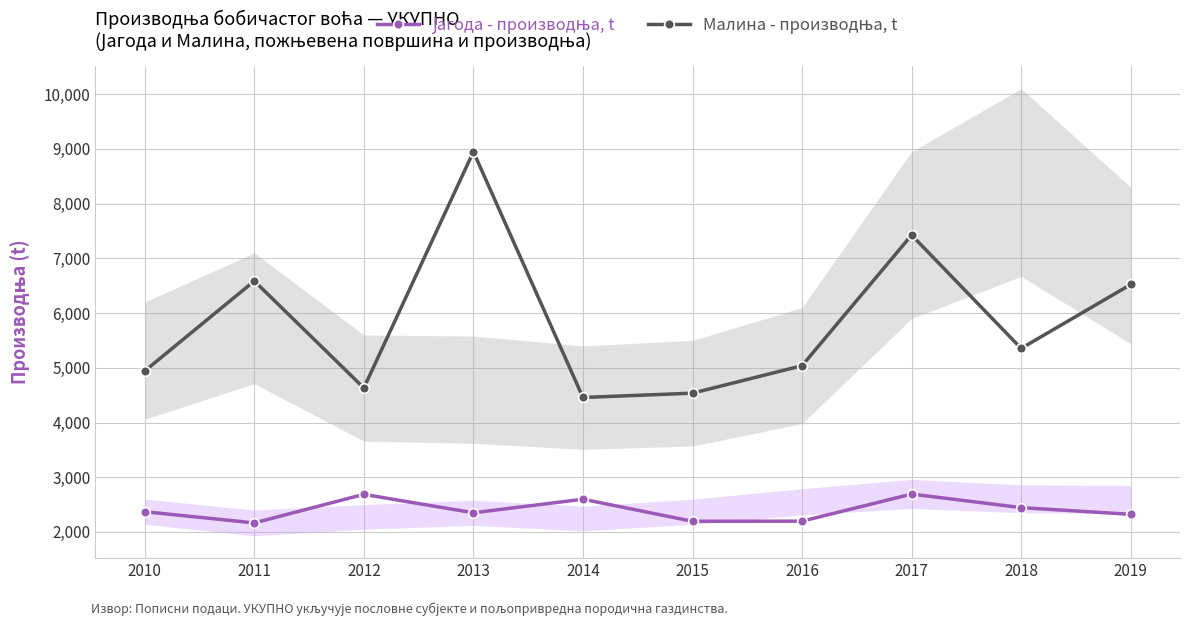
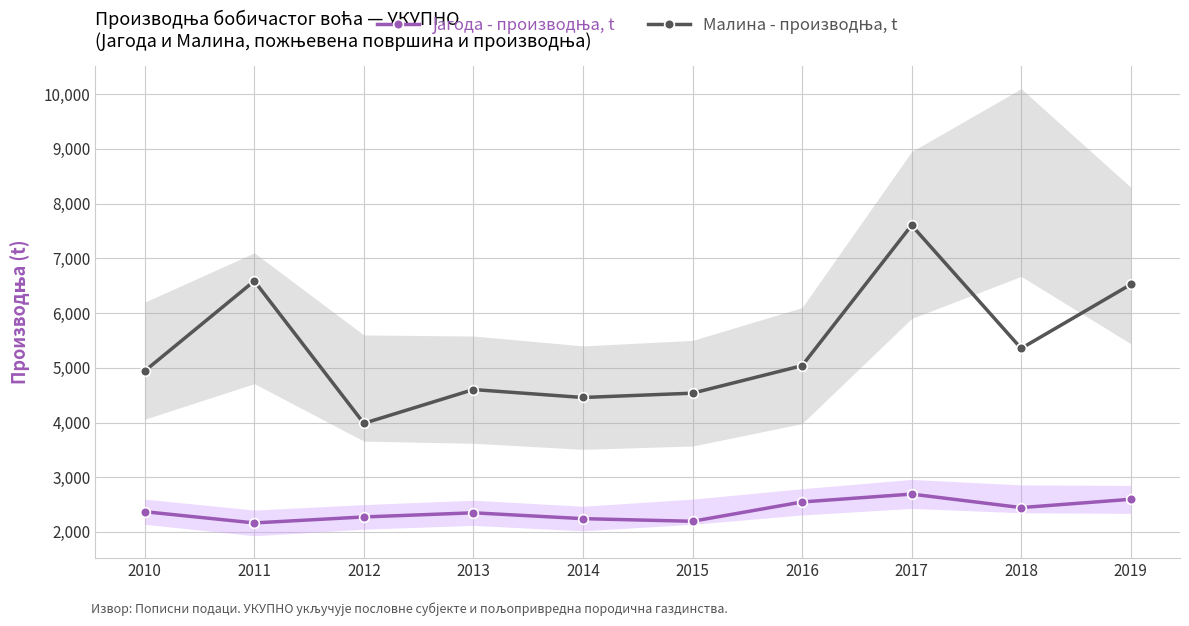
  {
    "Јагода - производња, t": {
      "2010": "2,400",
      "2011": "2,200",
-     "2012": "2,700",
+     "2012": "2,300",
      "2013": "2,400",
-     "2014": "2,600",
+     "2014": "2,200",
      "2015": "2,200",
-     "2016": "2,200",
+     "2016": "2,500",
      "2017": "2,700",
      "2018": "2,400",
-     "2019": "2,300"
+     "2019": "2,600"
    },
    "Малина - производња, t": {
      "2010": "4,900",
      "2011": "6,600",
-     "2012": "4,600",
-     "2013": "8,900",
+     "2012": "4,000",
+     "2013": "4,600",
      "2014": "4,500",
      "2015": "4,500",
      "2016": "5,000",
-     "2017": "7,400",
+     "2017": "7,600",
      "2018": "5,400",
      "2019": "6,500"
    }
  }
